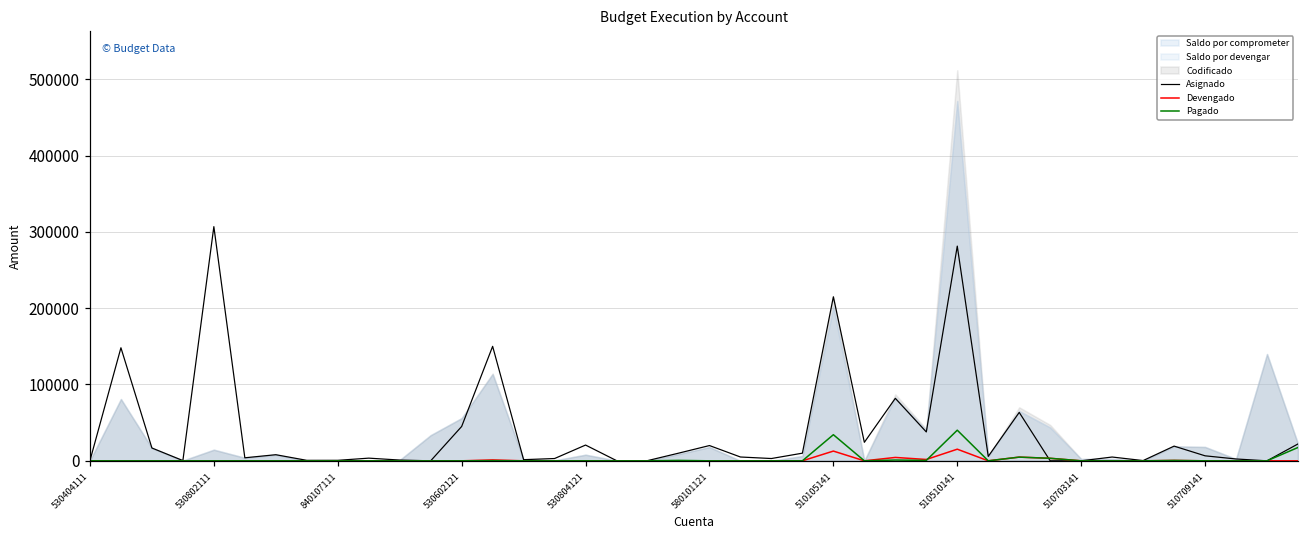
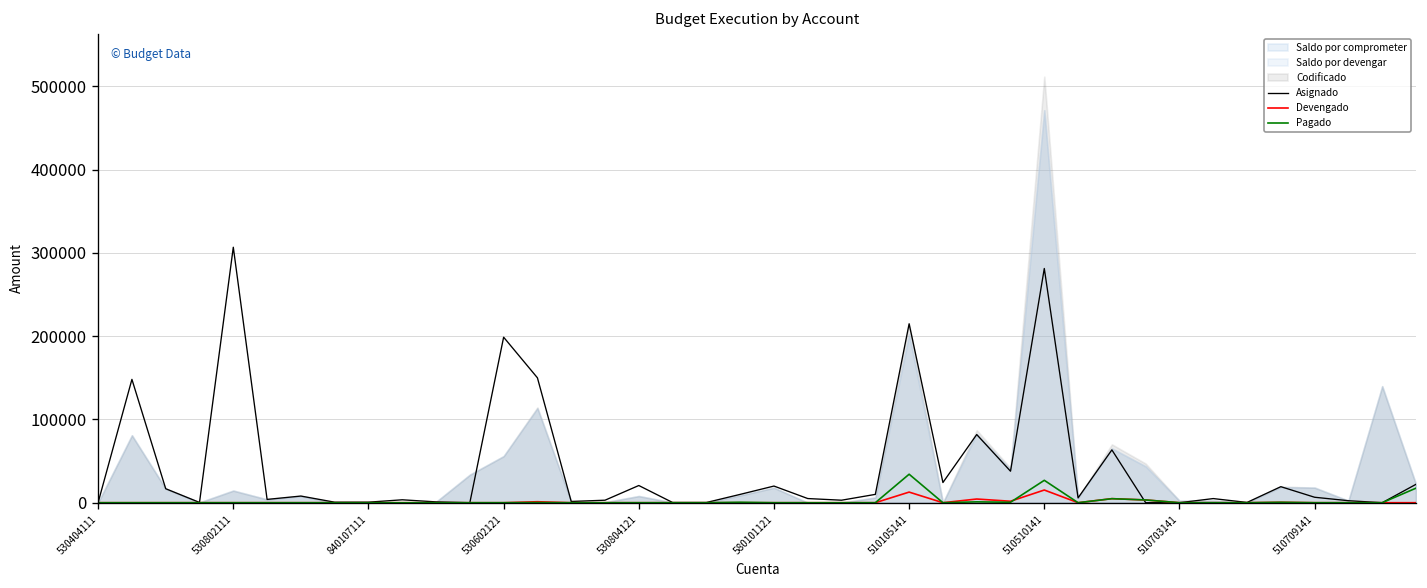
  {
    "Asignado": {
      "530802111": 310000,
-     "530602121": 50000,
+     "530602121": 200000,
      "530804121": 20000,
      "510510141": 280000,
      "510709141": 10000
    },
    "Devengado": {
      "510105141": 10000,
      "510510141": 20000
    },
    "Pagado": {
      "510105141": 30000,
-     "510510141": 40000
+     "510510141": 30000
    }
  }
